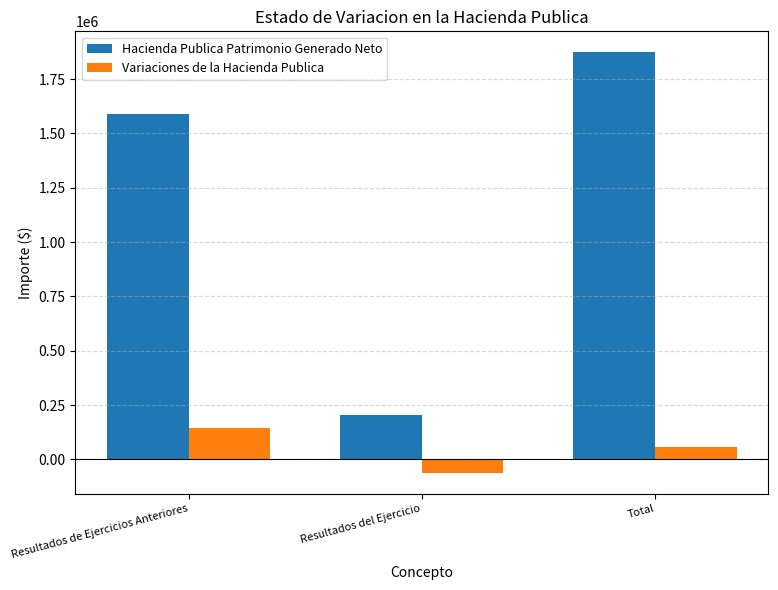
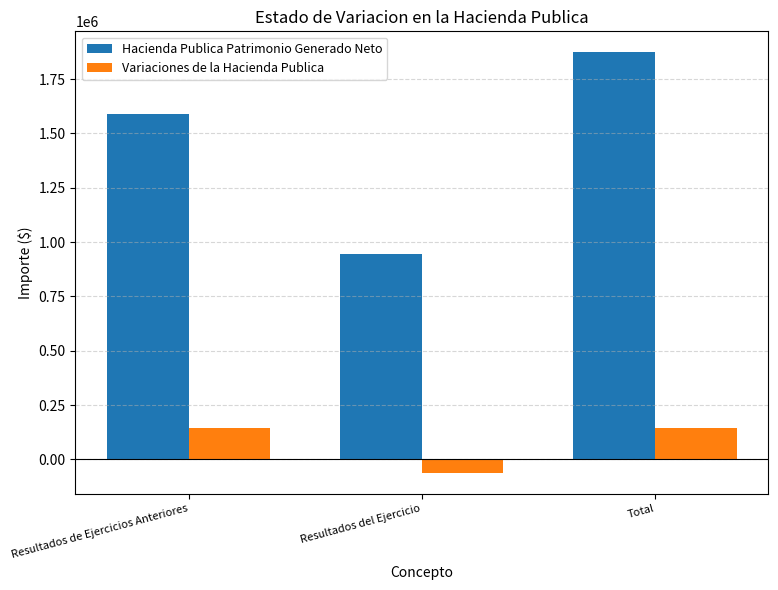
  {
    "Hacienda Publica Patrimonio Generado Neto": {
      "Resultados de Ejercicios Anteriores": 1590000,
-     "Resultados del Ejercicio": 200000,
+     "Resultados del Ejercicio": 950000,
      "Total": 1870000
    },
    "Variaciones de la Hacienda Publica": {
      "Resultados de Ejercicios Anteriores": 150000,
      "Resultados del Ejercicio": -60000,
-     "Total": 60000
+     "Total": 140000
    }
  }
